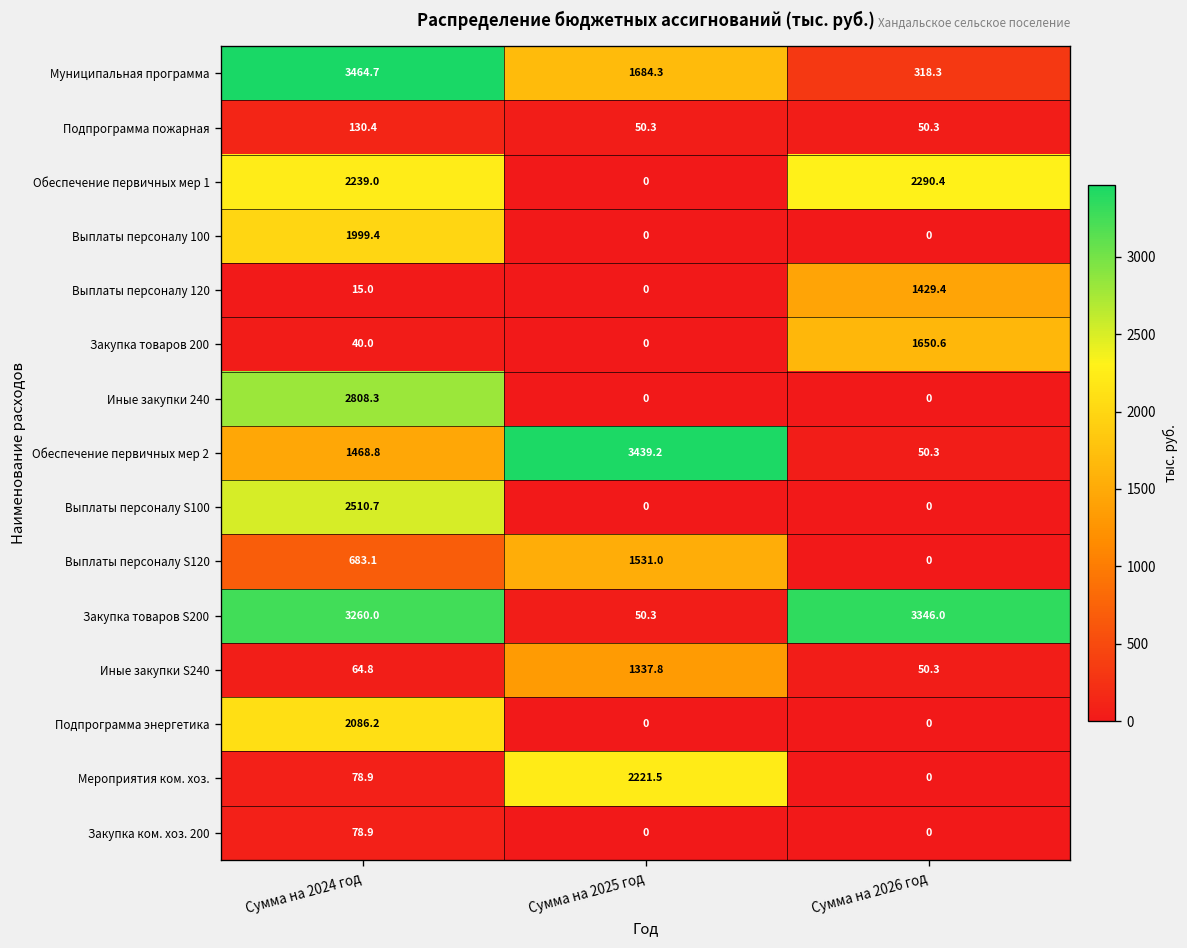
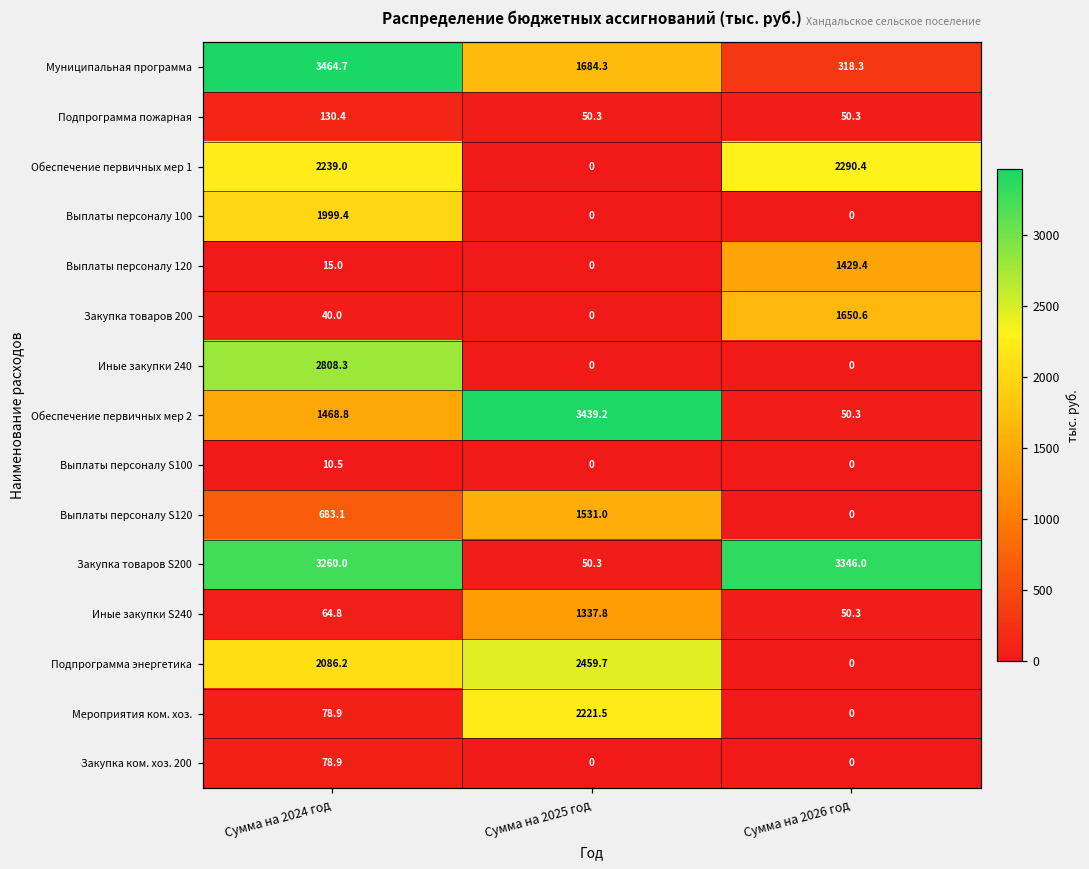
  {
    "Муниципальная программа": {
      "Сумма на 2024 год": 3464.7,
      "Сумма на 2025 год": 1684.3,
      "Сумма на 2026 год": 318.3
    },
    "Подпрограмма пожарная": {
      "Сумма на 2024 год": 130.4,
      "Сумма на 2025 год": 50.3,
      "Сумма на 2026 год": 50.3
    },
    "Обеспечение первичных мер 1": {
      "Сумма на 2024 год": 2239.0,
      "Сумма на 2025 год": 0,
      "Сумма на 2026 год": 2290.4
    },
    "Выплаты персоналу 100": {
      "Сумма на 2024 год": 1999.4,
      "Сумма на 2025 год": 0,
      "Сумма на 2026 год": 0
    },
    "Выплаты персоналу 120": {
      "Сумма на 2024 год": 15.0,
      "Сумма на 2025 год": 0,
      "Сумма на 2026 год": 1429.4
    },
    "Закупка товаров 200": {
      "Сумма на 2024 год": 40.0,
      "Сумма на 2025 год": 0,
      "Сумма на 2026 год": 1650.6
    },
    "Иные закупки 240": {
      "Сумма на 2024 год": 2808.3,
      "Сумма на 2025 год": 0,
      "Сумма на 2026 год": 0
    },
    "Обеспечение первичных мер 2": {
      "Сумма на 2024 год": 1468.8,
      "Сумма на 2025 год": 3439.2,
      "Сумма на 2026 год": 50.3
    },
    "Выплаты персоналу S100": {
-     "Сумма на 2024 год": 2510.7,
+     "Сумма на 2024 год": 10.5,
      "Сумма на 2025 год": 0,
      "Сумма на 2026 год": 0
    },
    "Выплаты персоналу S120": {
      "Сумма на 2024 год": 683.1,
      "Сумма на 2025 год": 1531.0,
      "Сумма на 2026 год": 0
    },
    "Закупка товаров S200": {
      "Сумма на 2024 год": 3260.0,
      "Сумма на 2025 год": 50.3,
      "Сумма на 2026 год": 3346.0
    },
    "Иные закупки S240": {
      "Сумма на 2024 год": 64.8,
      "Сумма на 2025 год": 1337.8,
      "Сумма на 2026 год": 50.3
    },
    "Подпрограмма энергетика": {
      "Сумма на 2024 год": 2086.2,
-     "Сумма на 2025 год": 0,
+     "Сумма на 2025 год": 2459.7,
      "Сумма на 2026 год": 0
    },
    "Мероприятия ком. хоз.": {
      "Сумма на 2024 год": 78.9,
      "Сумма на 2025 год": 2221.5,
      "Сумма на 2026 год": 0
    },
    "Закупка ком. хоз. 200": {
      "Сумма на 2024 год": 78.9,
      "Сумма на 2025 год": 0,
      "Сумма на 2026 год": 0
    }
  }
